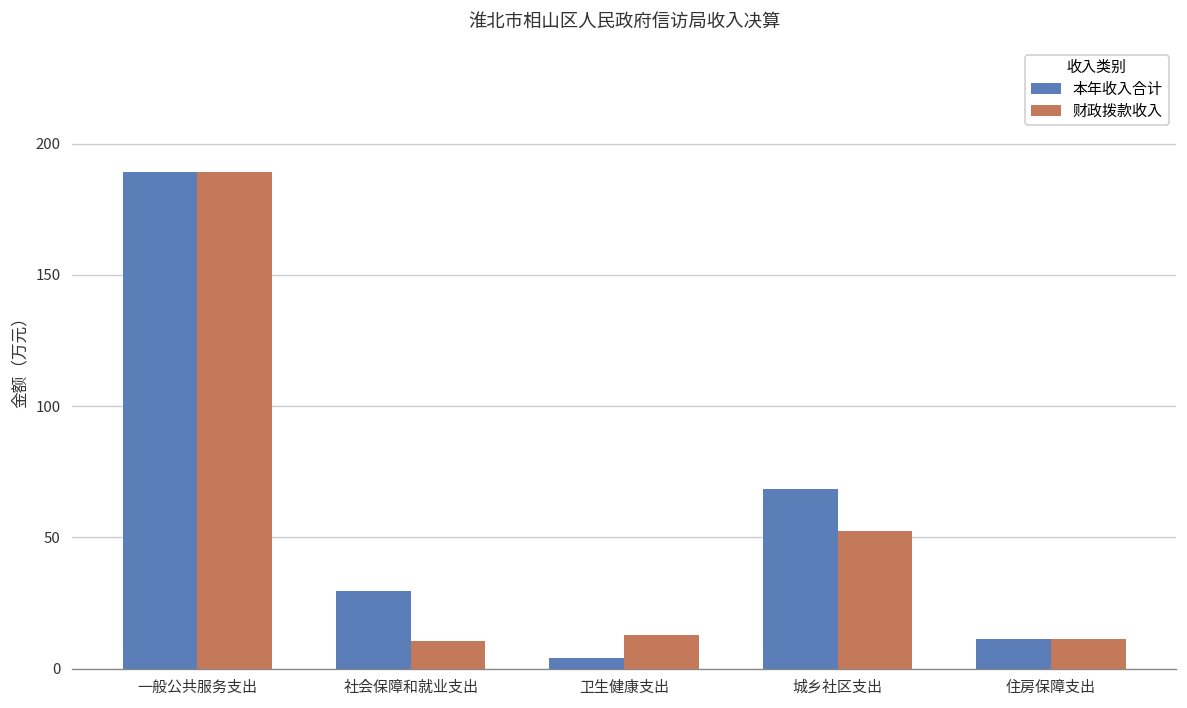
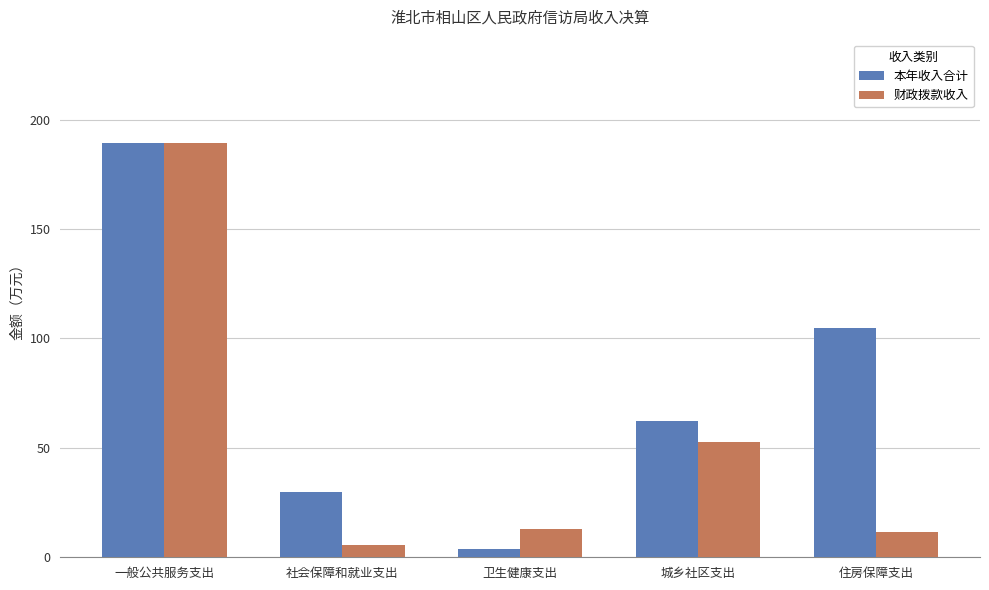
  {
    "本年收入合计": {
      "一般公共服务支出": 189,
      "社会保障和就业支出": 30,
      "卫生健康支出": 4,
-     "城乡社区支出": 68,
-     "住房保障支出": 11
+     "城乡社区支出": 63,
+     "住房保障支出": 105
    },
    "财政拨款收入": {
      "一般公共服务支出": 189,
-     "社会保障和就业支出": 11,
+     "社会保障和就业支出": 6,
      "卫生健康支出": 13,
      "城乡社区支出": 53,
      "住房保障支出": 11
    }
  }
